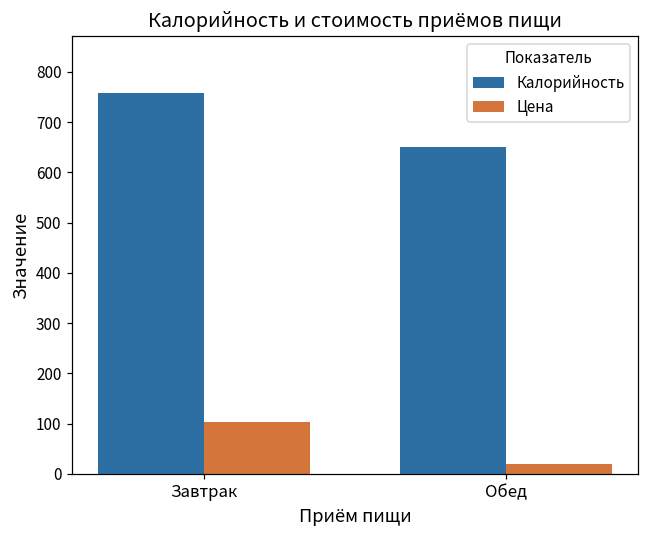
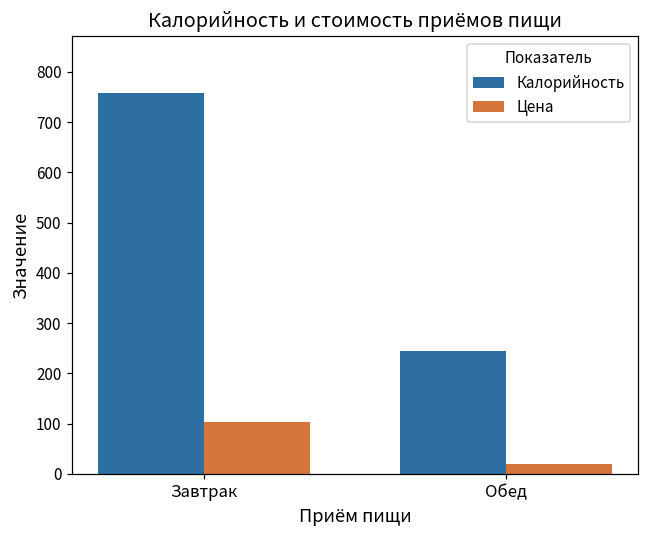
  {
    "Калорийность": {
      "Завтрак": 760,
-     "Обед": 650
+     "Обед": 240
    },
    "Цена": {
      "Завтрак": 100,
      "Обед": 20
    }
  }
